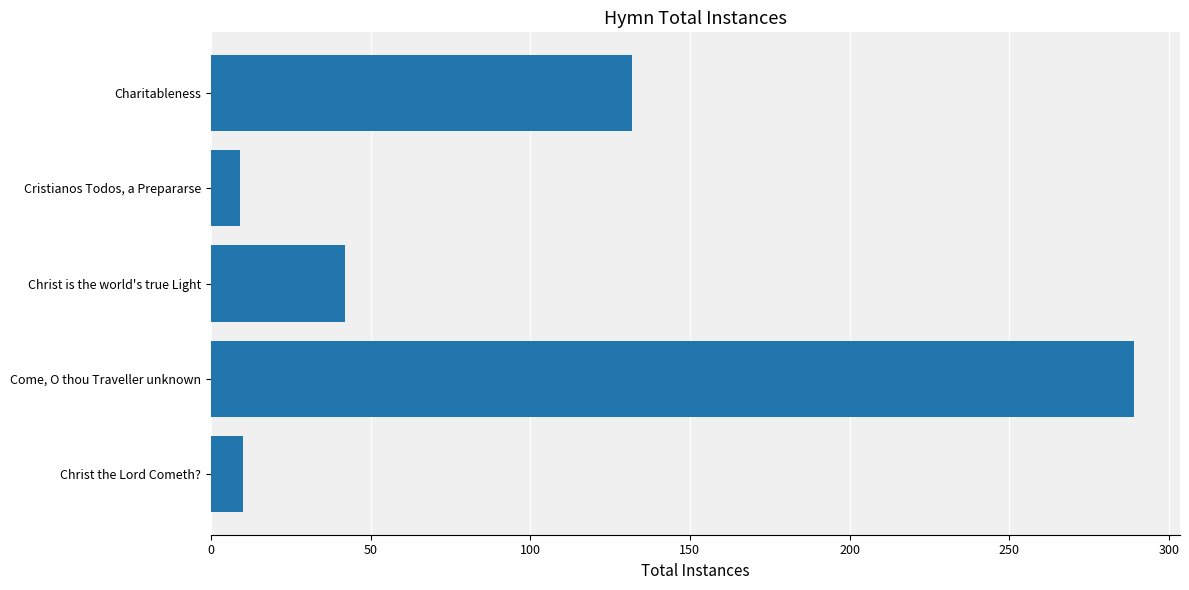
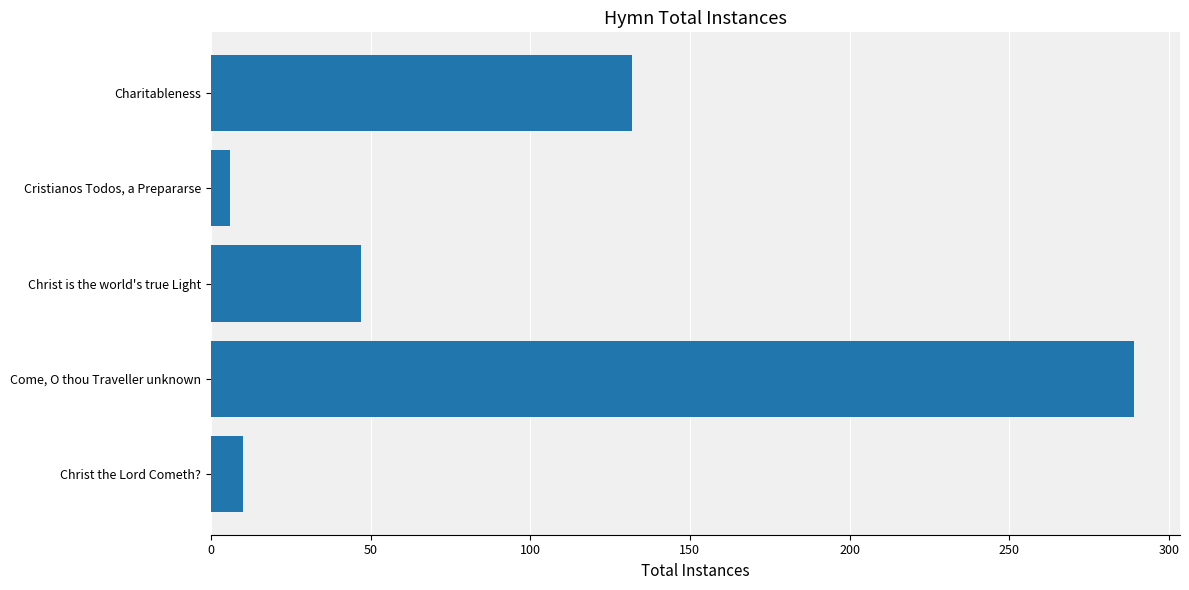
  {
    "Charitableness": 132,
-   "Cristianos Todos, a Prepararse": 9,
-   "Christ is the world's true Light": 42,
+   "Cristianos Todos, a Prepararse": 6,
+   "Christ is the world's true Light": 47,
    "Come, O thou Traveller unknown": 289,
    "Christ the Lord Cometh?": 10
  }
